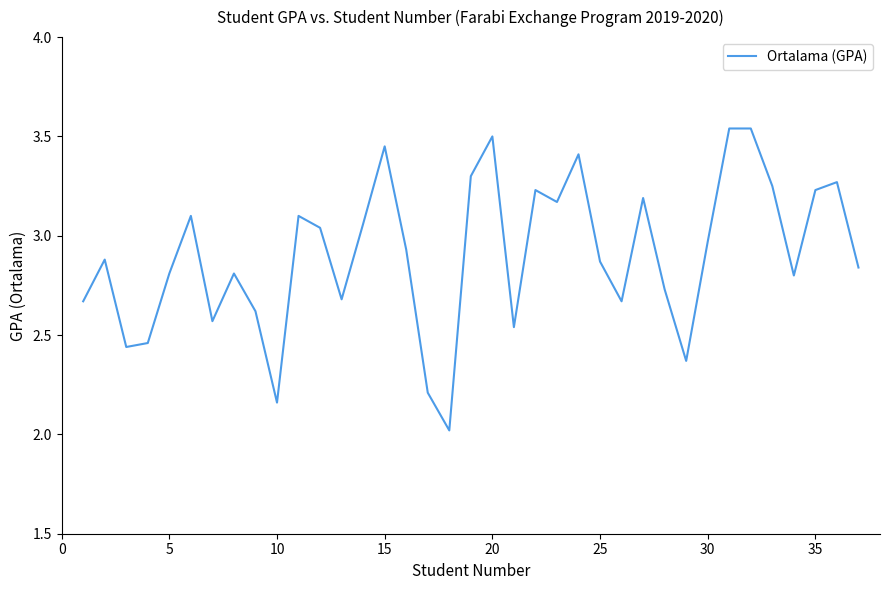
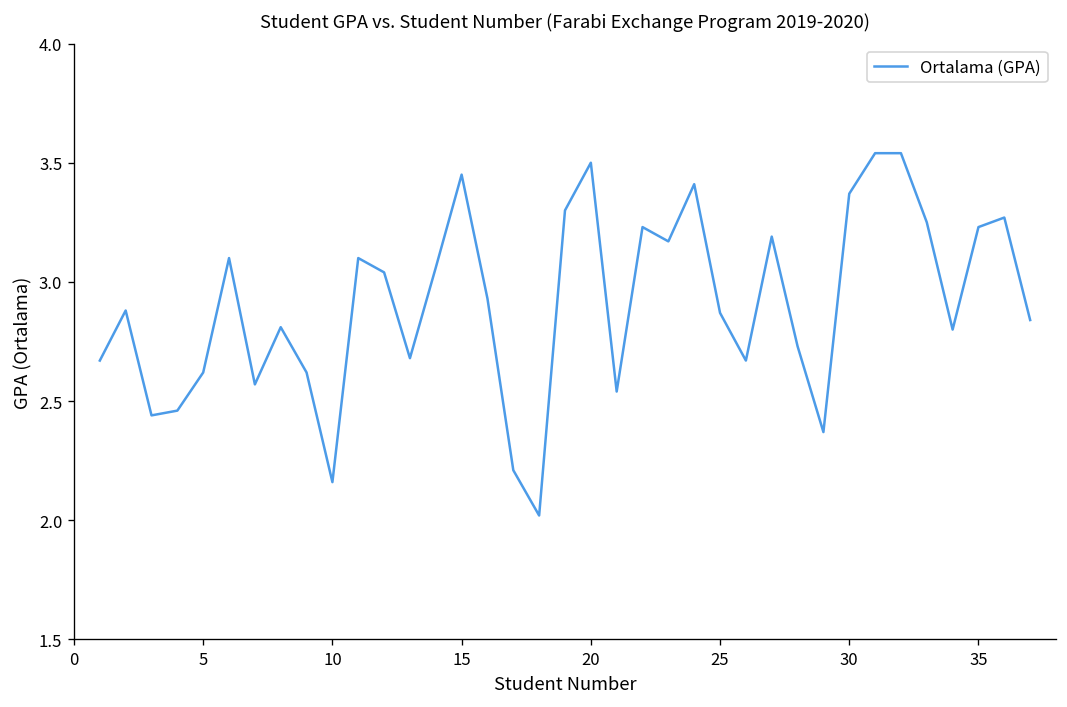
  {
-   "5": 2.81,
+   "5": 2.62,
    "10": 2.16,
    "15": 3.45,
    "20": 3.50,
    "25": 2.87,
-   "30": 2.97,
+   "30": 3.37,
    "35": 3.23
  }
